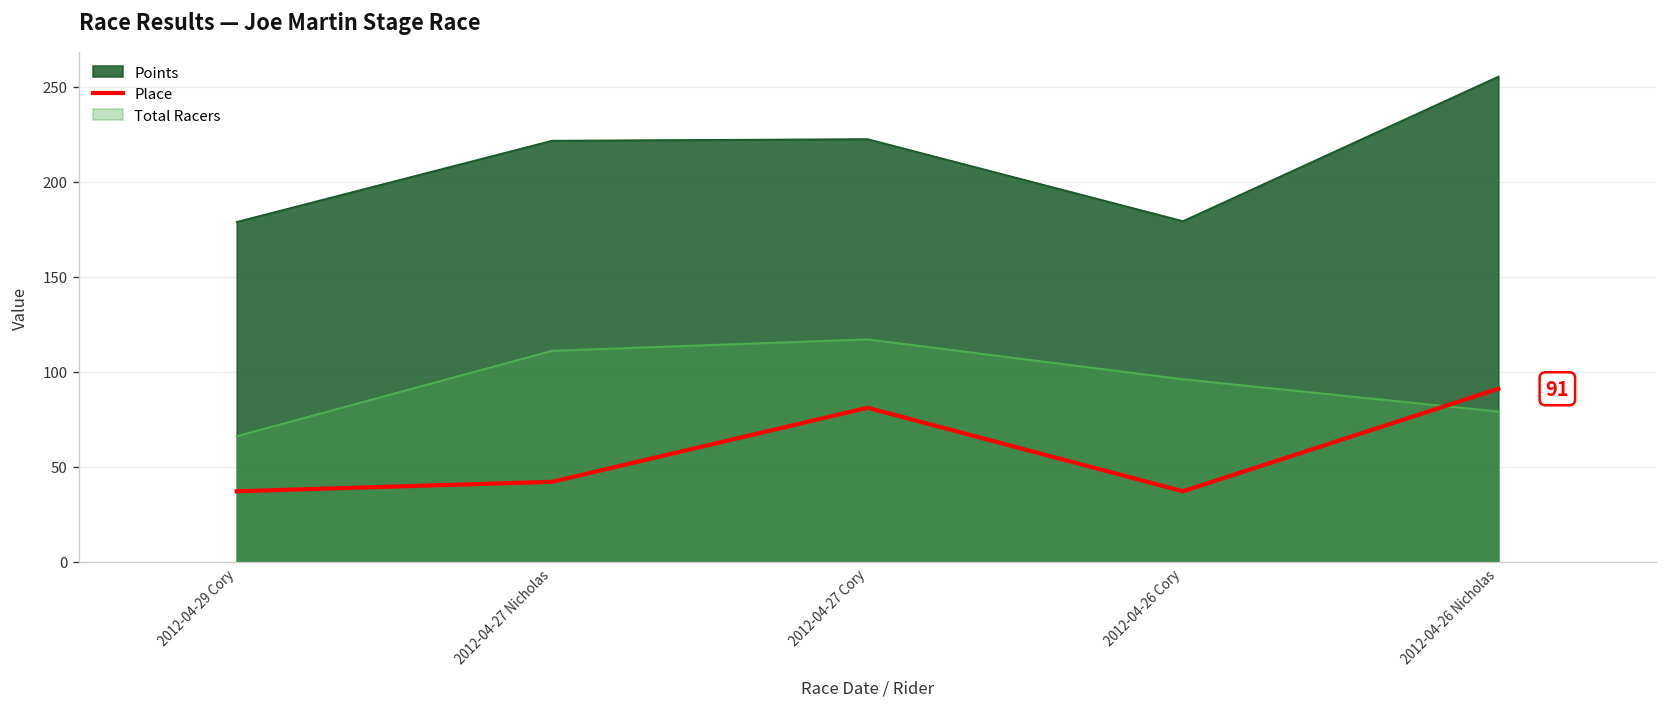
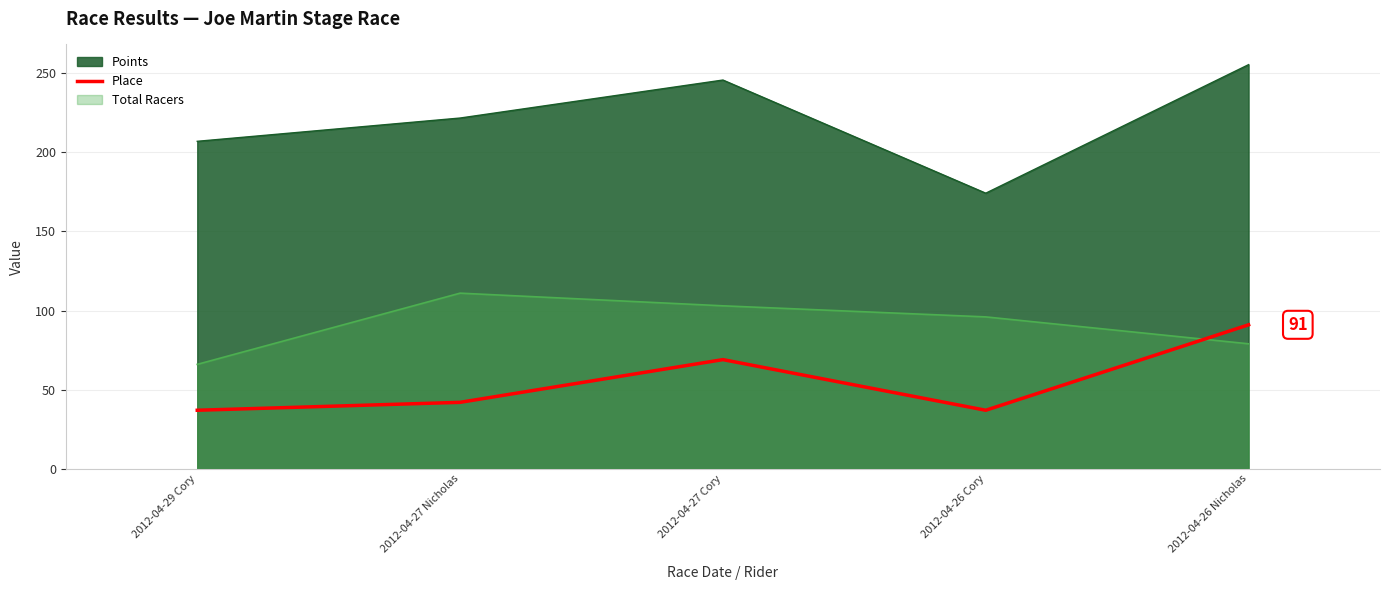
  {
    "Points": {
-     "2012-04-29 Cory": 179,
+     "2012-04-29 Cory": 207,
      "2012-04-27 Nicholas": 222,
-     "2012-04-27 Cory": 222,
-     "2012-04-26 Cory": 179,
+     "2012-04-27 Cory": 246,
+     "2012-04-26 Cory": 174,
      "2012-04-26 Nicholas": 255
    },
    "Place": {
      "2012-04-29 Cory": 37,
      "2012-04-27 Nicholas": 42,
-     "2012-04-27 Cory": 81,
+     "2012-04-27 Cory": 69,
      "2012-04-26 Cory": 37,
      "2012-04-26 Nicholas": 91
    },
    "Total Racers": {
      "2012-04-29 Cory": 66,
      "2012-04-27 Nicholas": 111,
-     "2012-04-27 Cory": 117,
+     "2012-04-27 Cory": 103,
      "2012-04-26 Cory": 96,
      "2012-04-26 Nicholas": 79
    }
  }
